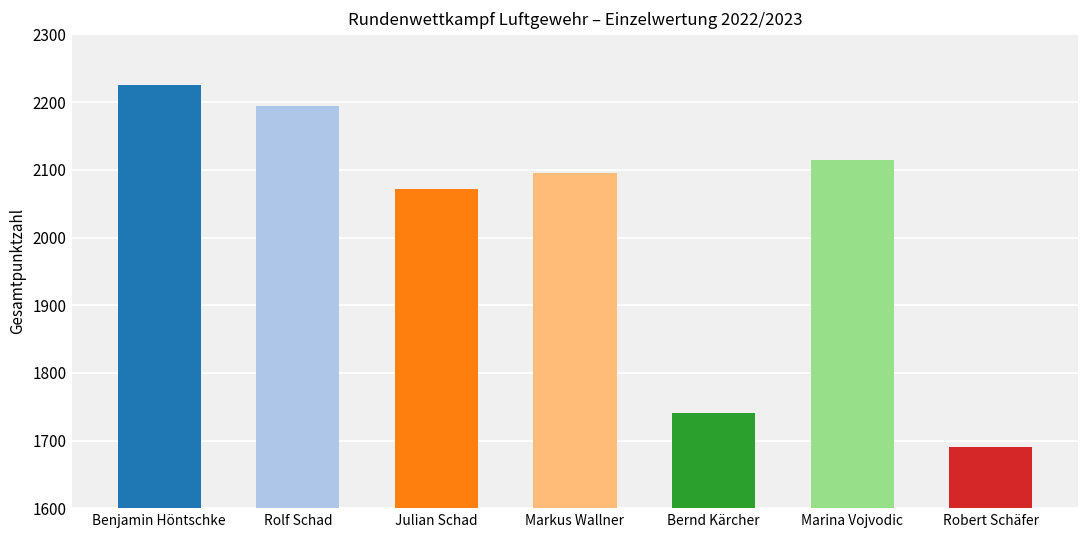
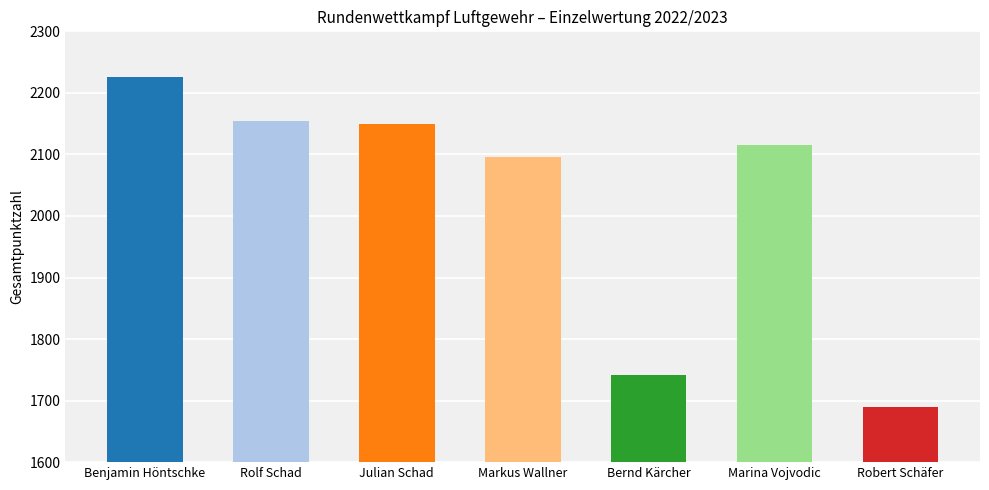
  {
    "Benjamin Höntschke": 2230,
-   "Rolf Schad": 2200,
-   "Julian Schad": 2070,
+   "Rolf Schad": 2150,
+   "Julian Schad": 2150,
    "Markus Wallner": 2100,
    "Bernd Kärcher": 1740,
    "Marina Vojvodic": 2120,
    "Robert Schäfer": 1690
  }
